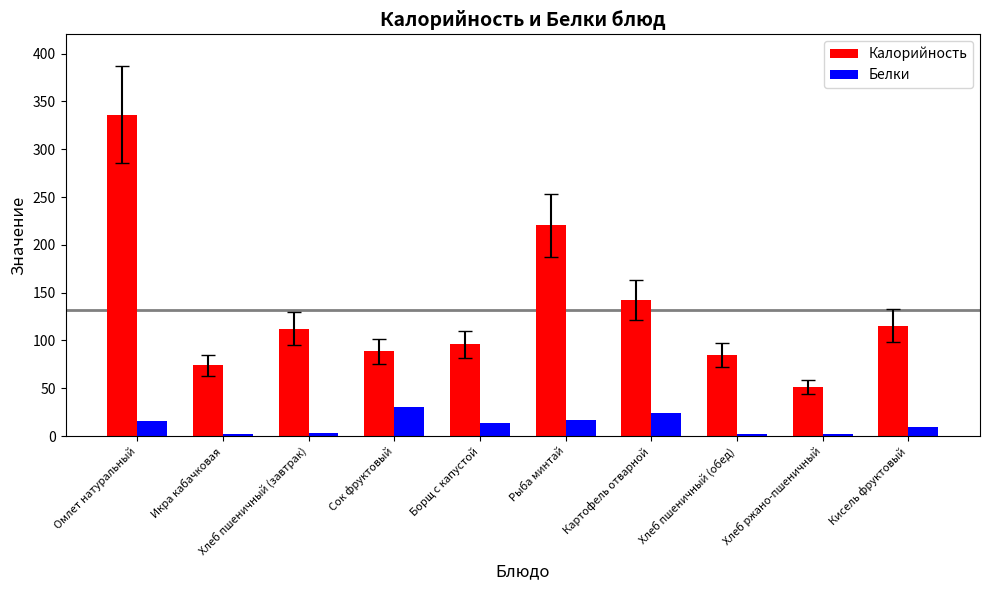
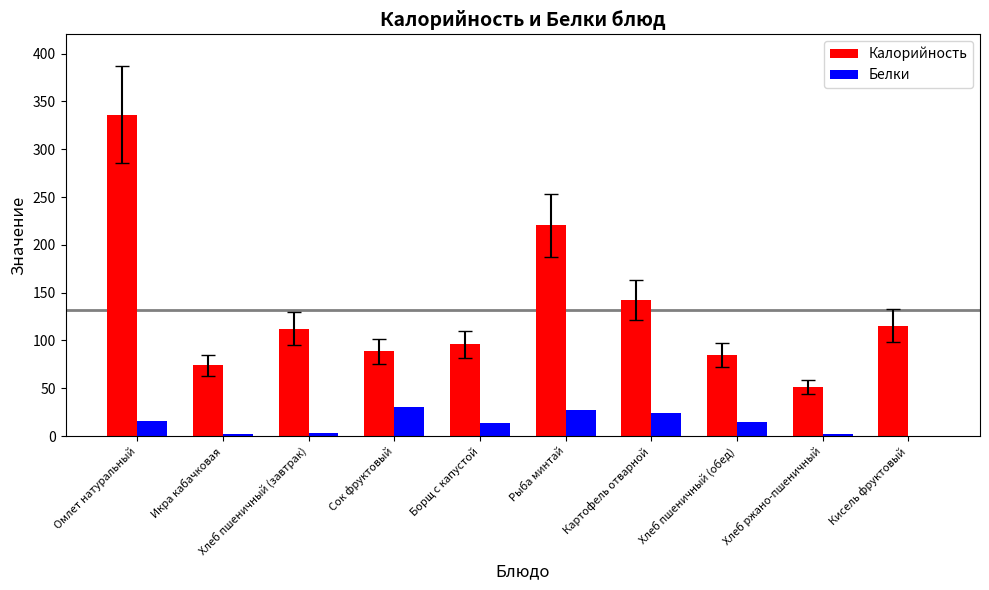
  {
    "Калорийность": {
      "Омлет натуральный": 340,
      "Икра кабачковая": 70,
      "Хлеб пшеничный (завтрак)": 110,
      "Сок фруктовый": 90,
      "Борщ с капустой": 100,
      "Рыба минтай": 220,
      "Картофель отварной": 140,
      "Хлеб пшеничный (обед)": 80,
      "Хлеб ржано-пшеничный": 50,
      "Кисель фруктовый": 120
    },
    "Белки": {
      "Омлет натуральный": 20,
      "Хлеб пшеничный (завтрак)": 0,
      "Сок фруктовый": 30,
      "Борщ с капустой": 10,
-     "Рыба минтай": 20,
+     "Рыба минтай": 30,
      "Картофель отварной": 20,
-     "Хлеб пшеничный (обед)": 0,
-     "Кисель фруктовый": 10
+     "Хлеб пшеничный (обед)": 20,
+     "Кисель фруктовый": 0
    }
  }
